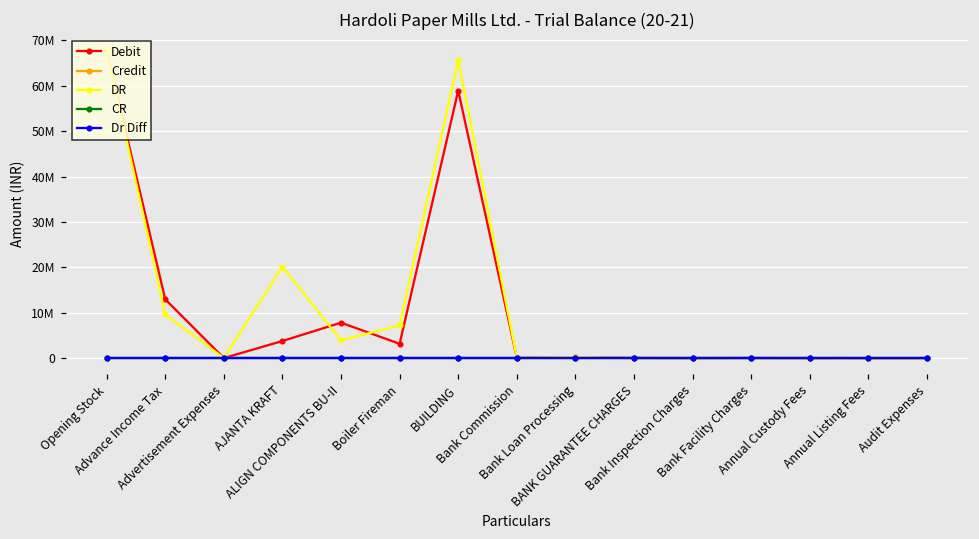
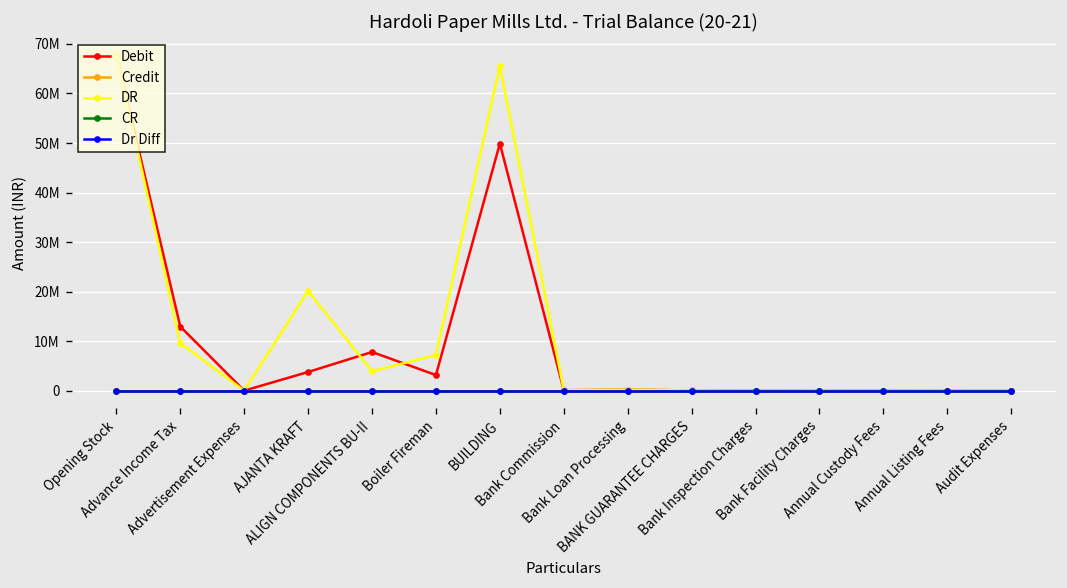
  {
    "Debit": {
      "Advance Income Tax": 13000000,
      "AJANTA KRAFT": 4000000,
      "ALIGN COMPONENTS BU-II": 8000000,
      "Boiler Fireman": 3000000,
-     "BUILDING": 59000000
+     "BUILDING": 50000000
    },
    "Dr Diff": {
      "Opening Stock": 0,
      "Advance Income Tax": 0,
      "AJANTA KRAFT": 0,
      "ALIGN COMPONENTS BU-II": 0,
      "Boiler Fireman": 0,
      "BUILDING": 0
    },
    "DR": {
      "Advance Income Tax": 10000000,
      "AJANTA KRAFT": 20000000,
      "ALIGN COMPONENTS BU-II": 4000000,
      "Boiler Fireman": 7000000,
      "BUILDING": 66000000
    }
  }
